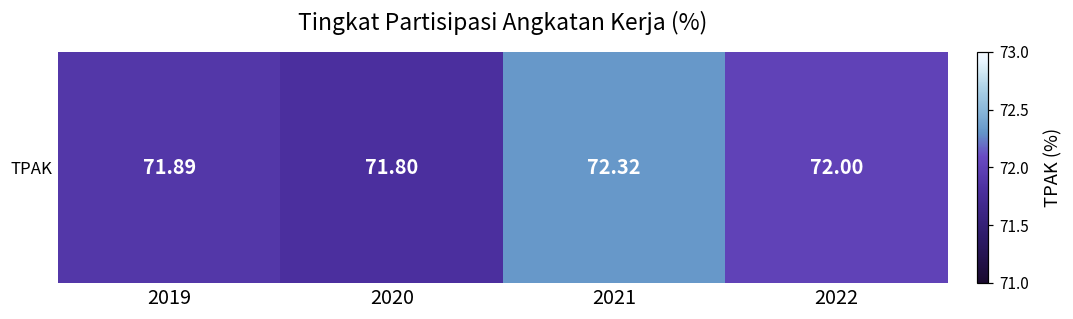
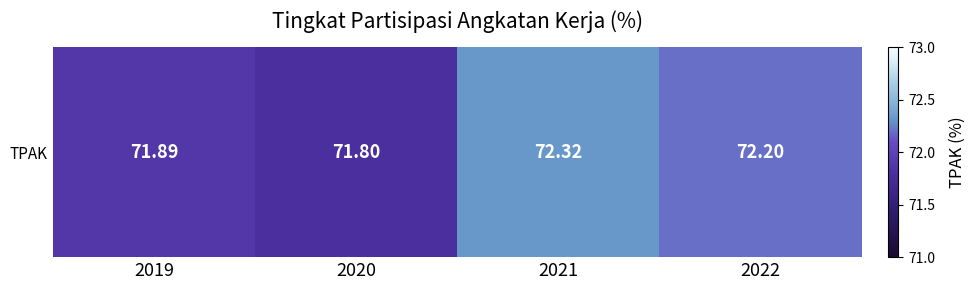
  {
    "TPAK": {
      "2019": 71.89,
      "2020": 71.80,
      "2021": 72.32,
-     "2022": 72.00
+     "2022": 72.20
    }
  }
